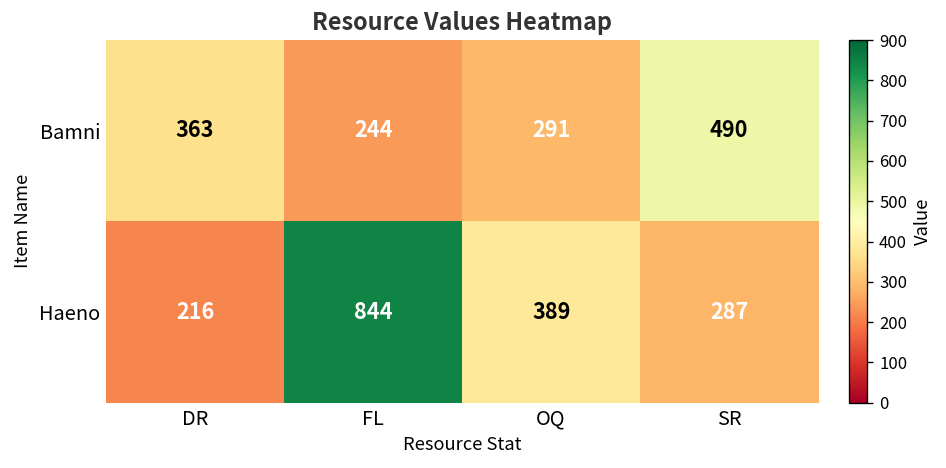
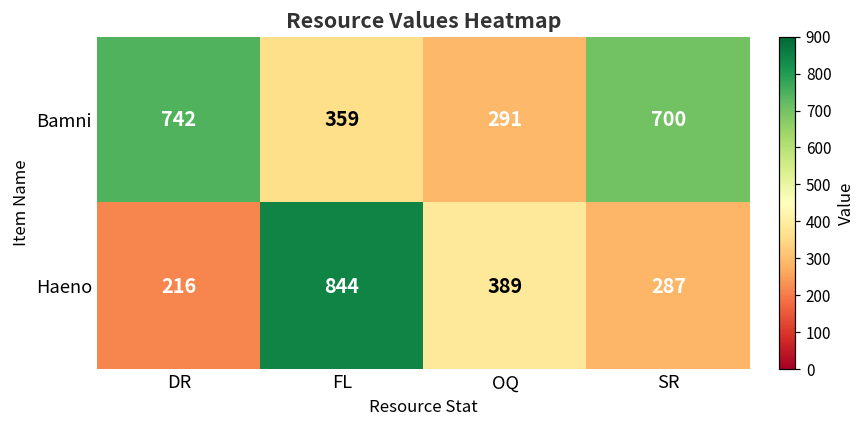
  {
    "Bamni": {
-     "DR": 363,
-     "FL": 244,
+     "DR": 742,
+     "FL": 359,
      "OQ": 291,
-     "SR": 490
+     "SR": 700
    },
    "Haeno": {
      "DR": 216,
      "FL": 844,
      "OQ": 389,
      "SR": 287
    }
  }
